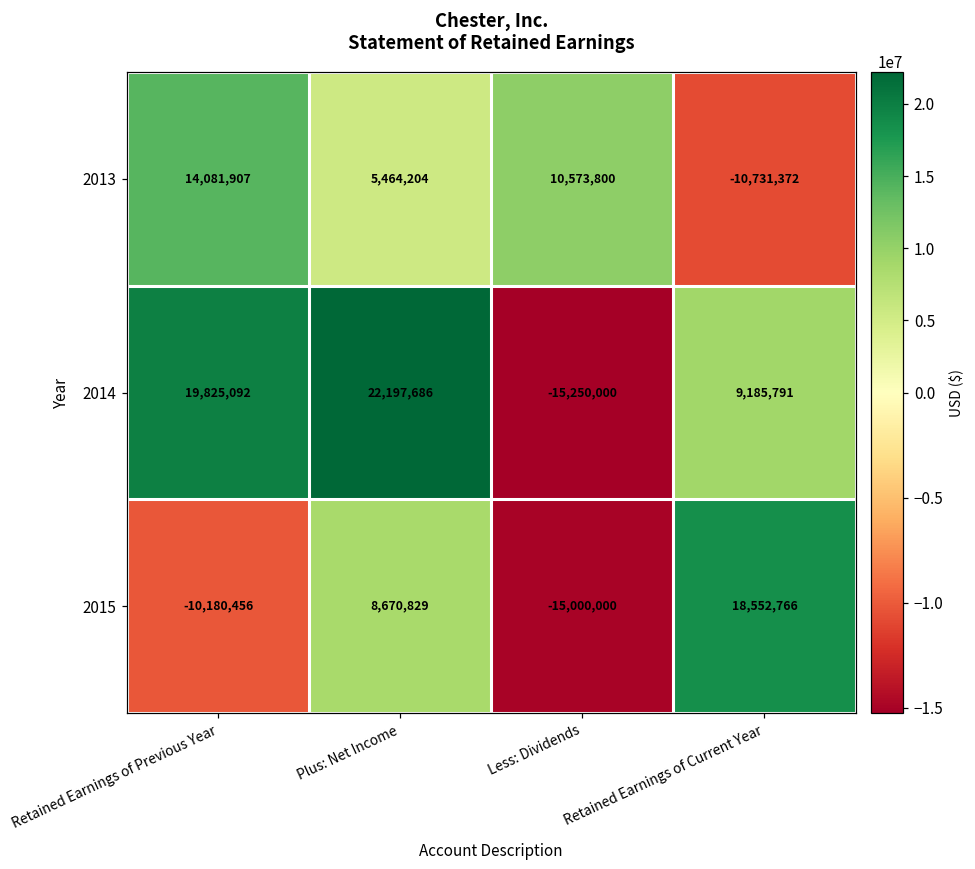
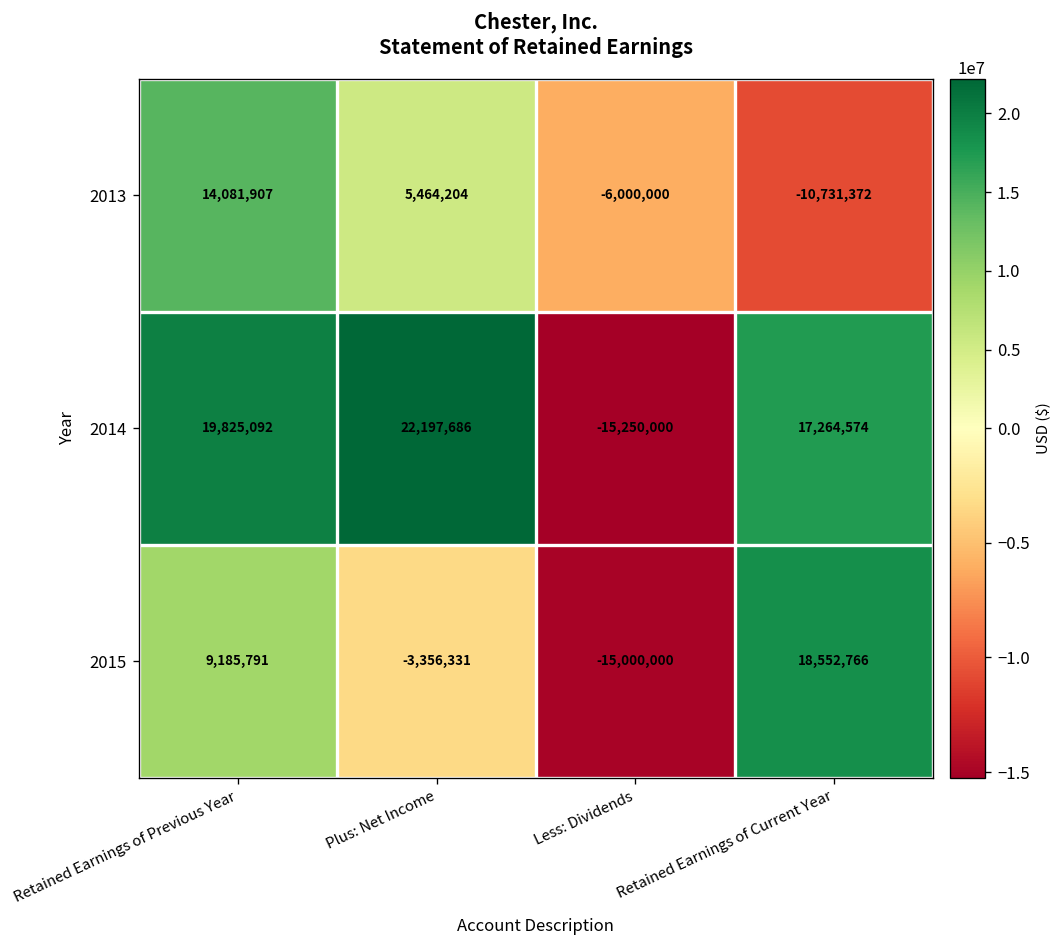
  {
    "2013": {
      "Retained Earnings of Previous Year": "14,081,907",
      "Plus: Net Income": "5,464,204",
-     "Less: Dividends": "10,573,800",
+     "Less: Dividends": "-6,000,000",
      "Retained Earnings of Current Year": "-10,731,372"
    },
    "2014": {
      "Retained Earnings of Previous Year": "19,825,092",
      "Plus: Net Income": "22,197,686",
      "Less: Dividends": "-15,250,000",
-     "Retained Earnings of Current Year": "9,185,791"
+     "Retained Earnings of Current Year": "17,264,574"
    },
    "2015": {
-     "Retained Earnings of Previous Year": "-10,180,456",
-     "Plus: Net Income": "8,670,829",
+     "Retained Earnings of Previous Year": "9,185,791",
+     "Plus: Net Income": "-3,356,331",
      "Less: Dividends": "-15,000,000",
      "Retained Earnings of Current Year": "18,552,766"
    }
  }
